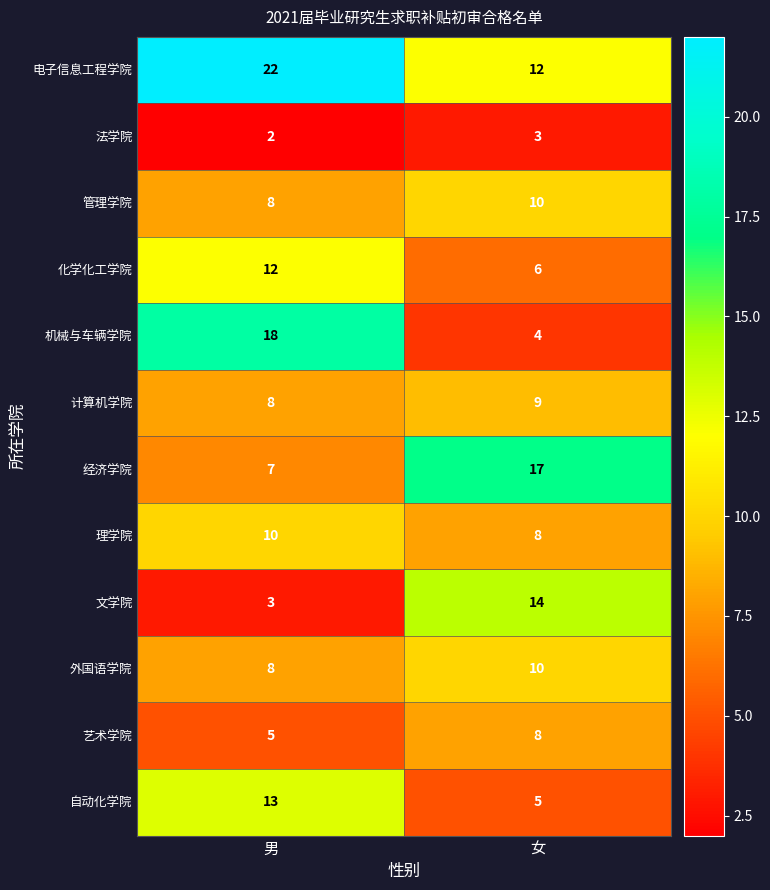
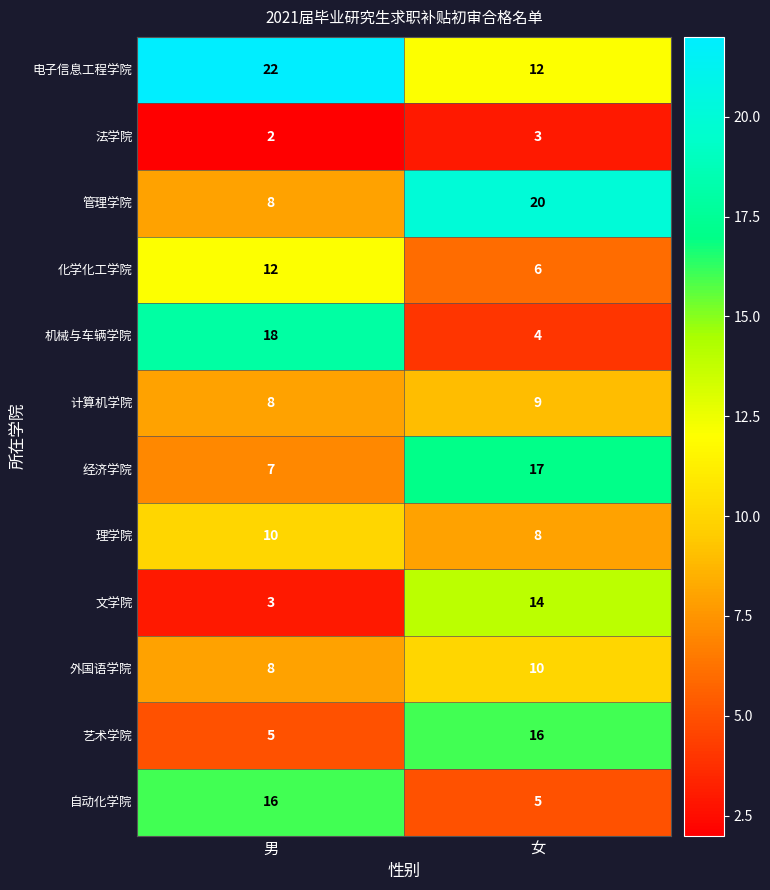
  {
    "电子信息工程学院": {
      "男": 22,
      "女": 12
    },
    "法学院": {
      "男": 2,
      "女": 3
    },
    "管理学院": {
      "男": 8,
-     "女": 10
+     "女": 20
    },
    "化学化工学院": {
      "男": 12,
      "女": 6
    },
    "机械与车辆学院": {
      "男": 18,
      "女": 4
    },
    "计算机学院": {
      "男": 8,
      "女": 9
    },
    "经济学院": {
      "男": 7,
      "女": 17
    },
    "理学院": {
      "男": 10,
      "女": 8
    },
    "文学院": {
      "男": 3,
      "女": 14
    },
    "外国语学院": {
      "男": 8,
      "女": 10
    },
    "艺术学院": {
      "男": 5,
-     "女": 8
+     "女": 16
    },
    "自动化学院": {
-     "男": 13,
+     "男": 16,
      "女": 5
    }
  }
